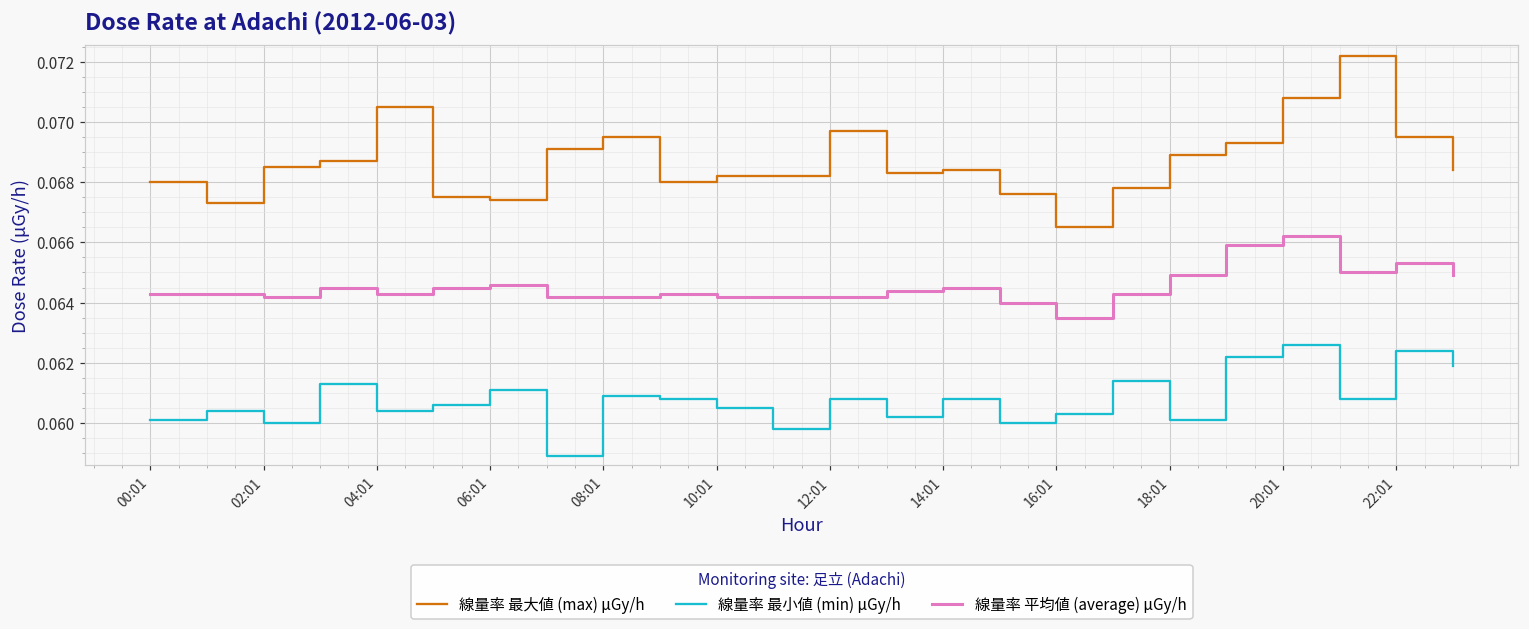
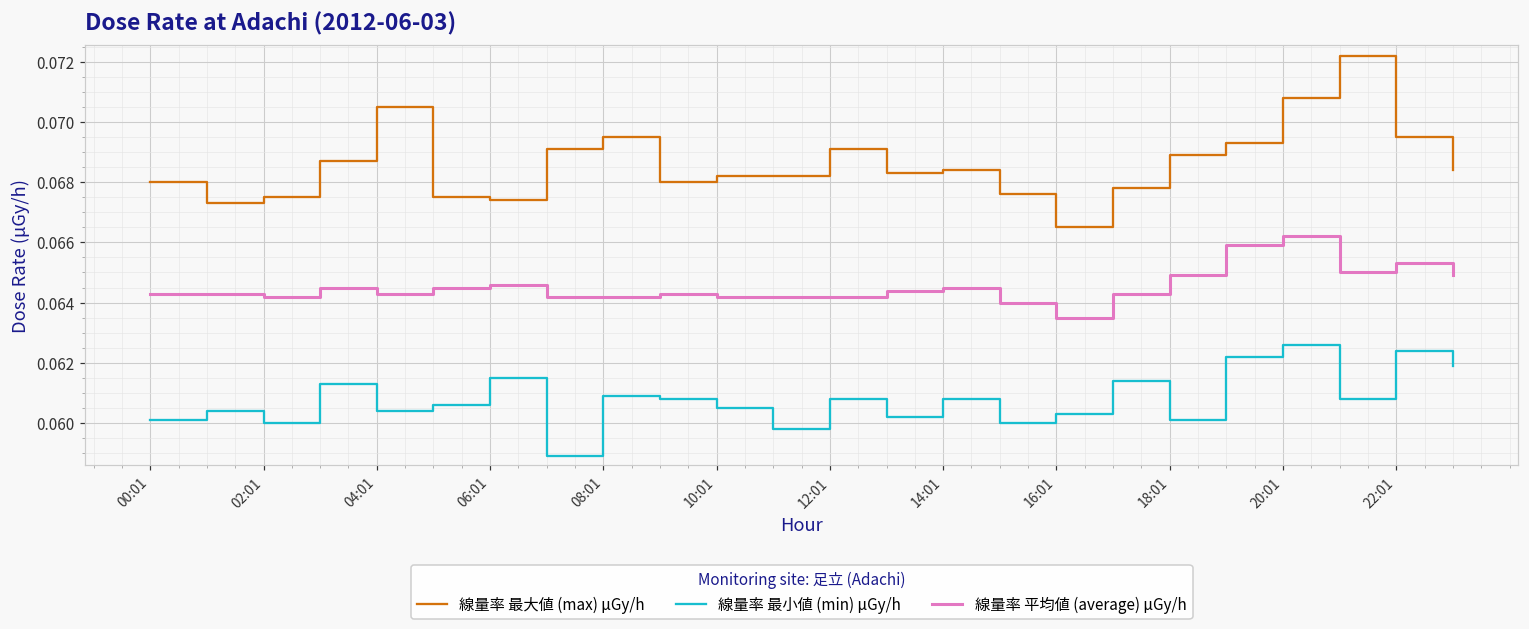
  {
    "線量率 最大値 (max) μGy/h": {
      "00:01": 0.0680,
-     "02:01": 0.0685,
+     "02:01": 0.0675,
      "04:01": 0.0705,
      "06:01": 0.0674,
      "08:01": 0.0695,
      "10:01": 0.0682,
-     "12:01": 0.0697,
+     "12:01": 0.0691,
      "14:01": 0.0684,
      "16:01": 0.0665,
      "18:01": 0.0689,
      "20:01": 0.0708,
      "22:01": 0.0695
    },
    "線量率 最小値 (min) μGy/h": {
      "00:01": 0.0601,
      "02:01": 0.0600,
      "04:01": 0.0604,
-     "06:01": 0.0611,
+     "06:01": 0.0615,
      "08:01": 0.0609,
      "10:01": 0.0605,
      "12:01": 0.0608,
      "14:01": 0.0608,
      "16:01": 0.0603,
      "18:01": 0.0601,
      "20:01": 0.0626,
      "22:01": 0.0624
    },
    "線量率 平均値 (average) μGy/h": {
      "00:01": 0.0643,
      "02:01": 0.0642,
      "04:01": 0.0643,
      "06:01": 0.0646,
      "08:01": 0.0642,
      "10:01": 0.0642,
      "12:01": 0.0642,
      "14:01": 0.0645,
      "16:01": 0.0635,
      "18:01": 0.0649,
      "20:01": 0.0662,
      "22:01": 0.0653
    }
  }
